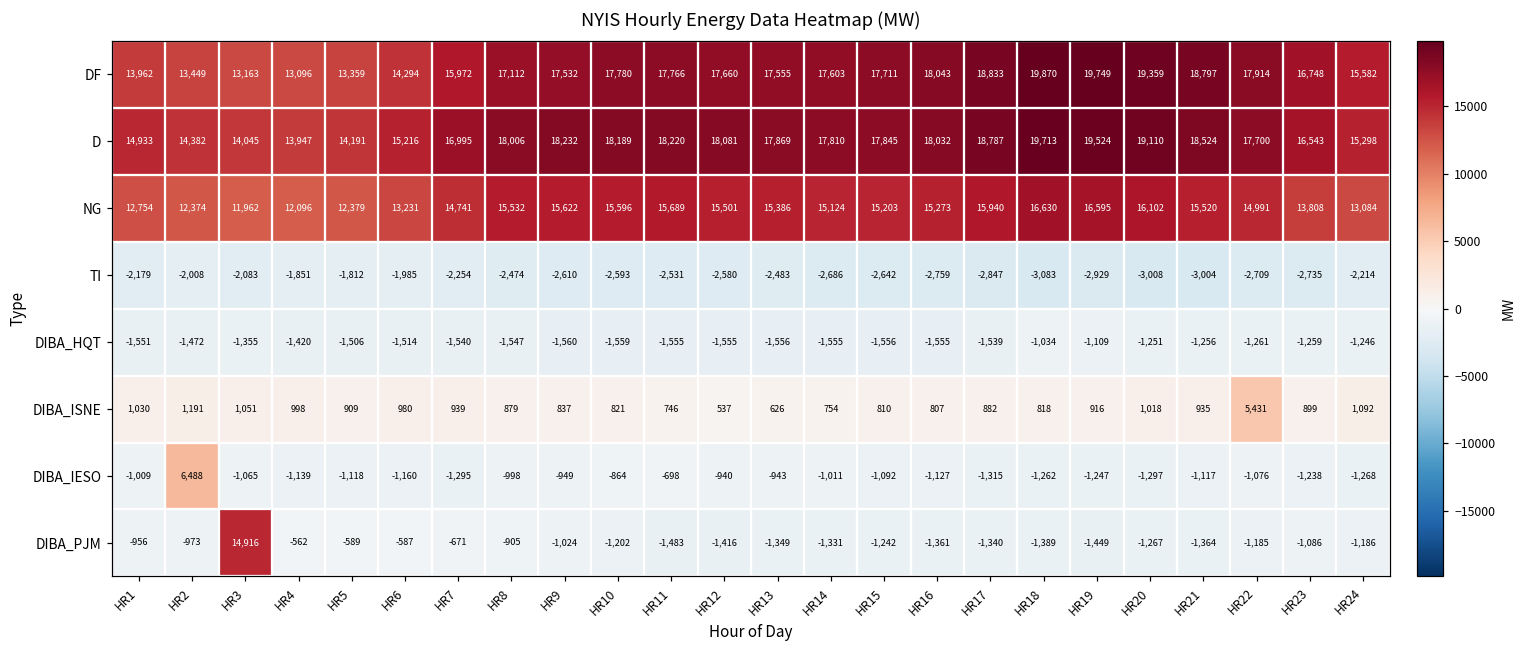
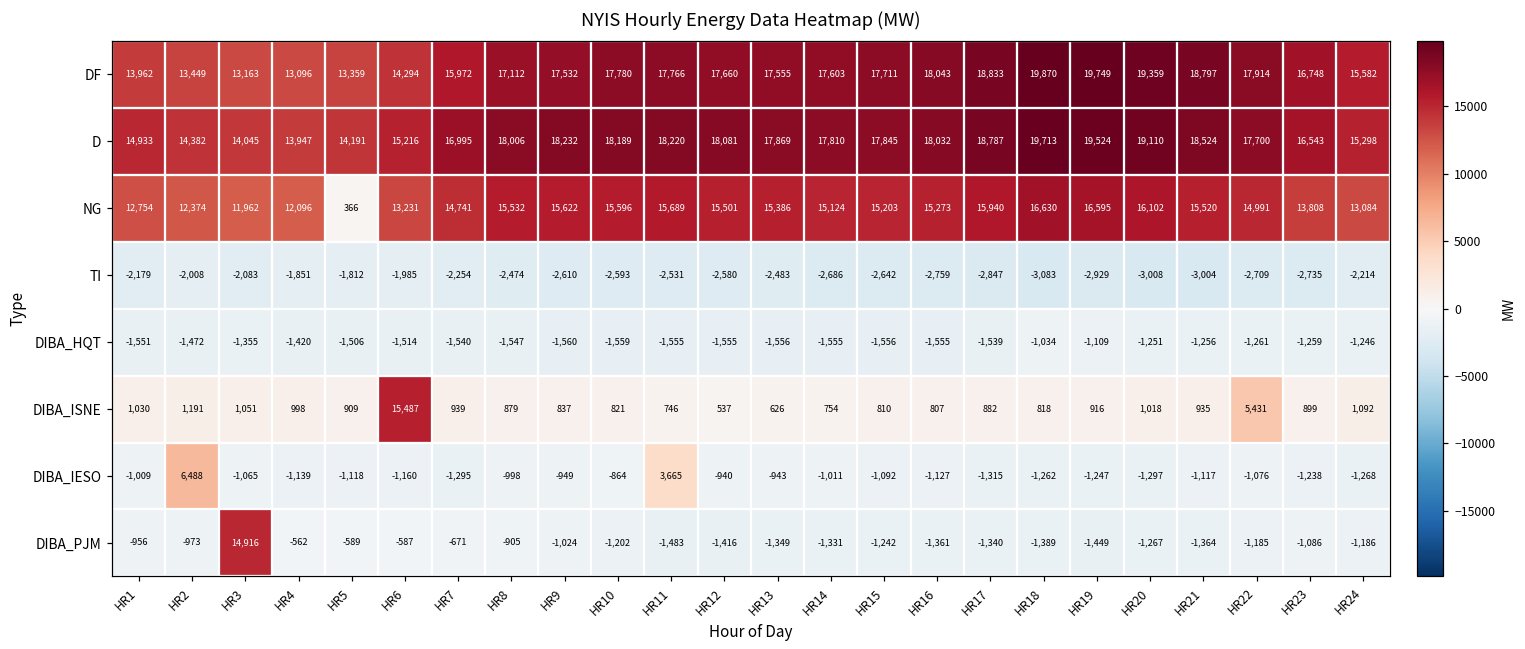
  {
    "DF": {
      "HR1": "13,962",
      "HR2": "13,449",
      "HR3": "13,163",
      "HR4": "13,096",
      "HR5": "13,359",
      "HR6": "14,294",
      "HR7": "15,972",
      "HR8": "17,112",
      "HR9": "17,532",
      "HR10": "17,780",
      "HR11": "17,766",
      "HR12": "17,660",
      "HR13": "17,555",
      "HR14": "17,603",
      "HR15": "17,711",
      "HR16": "18,043",
      "HR17": "18,833",
      "HR18": "19,870",
      "HR19": "19,749",
      "HR20": "19,359",
      "HR21": "18,797",
      "HR22": "17,914",
      "HR23": "16,748",
      "HR24": "15,582"
    },
    "D": {
      "HR1": "14,933",
      "HR2": "14,382",
      "HR3": "14,045",
      "HR4": "13,947",
      "HR5": "14,191",
      "HR6": "15,216",
      "HR7": "16,995",
      "HR8": "18,006",
      "HR9": "18,232",
      "HR10": "18,189",
      "HR11": "18,220",
      "HR12": "18,081",
      "HR13": "17,869",
      "HR14": "17,810",
      "HR15": "17,845",
      "HR16": "18,032",
      "HR17": "18,787",
      "HR18": "19,713",
      "HR19": "19,524",
      "HR20": "19,110",
      "HR21": "18,524",
      "HR22": "17,700",
      "HR23": "16,543",
      "HR24": "15,298"
    },
    "NG": {
      "HR1": "12,754",
      "HR2": "12,374",
      "HR3": "11,962",
      "HR4": "12,096",
-     "HR5": "12,379",
+     "HR5": "366",
      "HR6": "13,231",
      "HR7": "14,741",
      "HR8": "15,532",
      "HR9": "15,622",
      "HR10": "15,596",
      "HR11": "15,689",
      "HR12": "15,501",
      "HR13": "15,386",
      "HR14": "15,124",
      "HR15": "15,203",
      "HR16": "15,273",
      "HR17": "15,940",
      "HR18": "16,630",
      "HR19": "16,595",
      "HR20": "16,102",
      "HR21": "15,520",
      "HR22": "14,991",
      "HR23": "13,808",
      "HR24": "13,084"
    },
    "TI": {
      "HR1": "-2,179",
      "HR2": "-2,008",
      "HR3": "-2,083",
      "HR4": "-1,851",
      "HR5": "-1,812",
      "HR6": "-1,985",
      "HR7": "-2,254",
      "HR8": "-2,474",
      "HR9": "-2,610",
      "HR10": "-2,593",
      "HR11": "-2,531",
      "HR12": "-2,580",
      "HR13": "-2,483",
      "HR14": "-2,686",
      "HR15": "-2,642",
      "HR16": "-2,759",
      "HR17": "-2,847",
      "HR18": "-3,083",
      "HR19": "-2,929",
      "HR20": "-3,008",
      "HR21": "-3,004",
      "HR22": "-2,709",
      "HR23": "-2,735",
      "HR24": "-2,214"
    },
    "DIBA_HQT": {
      "HR1": "-1,551",
      "HR2": "-1,472",
      "HR3": "-1,355",
      "HR4": "-1,420",
      "HR5": "-1,506",
      "HR6": "-1,514",
      "HR7": "-1,540",
      "HR8": "-1,547",
      "HR9": "-1,560",
      "HR10": "-1,559",
      "HR11": "-1,555",
      "HR12": "-1,555",
      "HR13": "-1,556",
      "HR14": "-1,555",
      "HR15": "-1,556",
      "HR16": "-1,555",
      "HR17": "-1,539",
      "HR18": "-1,034",
      "HR19": "-1,109",
      "HR20": "-1,251",
      "HR21": "-1,256",
      "HR22": "-1,261",
      "HR23": "-1,259",
      "HR24": "-1,246"
    },
    "DIBA_ISNE": {
      "HR1": "1,030",
      "HR2": "1,191",
      "HR3": "1,051",
      "HR4": "998",
      "HR5": "909",
-     "HR6": "980",
+     "HR6": "15,487",
      "HR7": "939",
      "HR8": "879",
      "HR9": "837",
      "HR10": "821",
      "HR11": "746",
      "HR12": "537",
      "HR13": "626",
      "HR14": "754",
      "HR15": "810",
      "HR16": "807",
      "HR17": "882",
      "HR18": "818",
      "HR19": "916",
      "HR20": "1,018",
      "HR21": "935",
      "HR22": "5,431",
      "HR23": "899",
      "HR24": "1,092"
    },
    "DIBA_IESO": {
      "HR1": "-1,009",
      "HR2": "6,488",
      "HR3": "-1,065",
      "HR4": "-1,139",
      "HR5": "-1,118",
      "HR6": "-1,160",
      "HR7": "-1,295",
      "HR8": "-998",
      "HR9": "-949",
      "HR10": "-864",
-     "HR11": "-698",
+     "HR11": "3,665",
      "HR12": "-940",
      "HR13": "-943",
      "HR14": "-1,011",
      "HR15": "-1,092",
      "HR16": "-1,127",
      "HR17": "-1,315",
      "HR18": "-1,262",
      "HR19": "-1,247",
      "HR20": "-1,297",
      "HR21": "-1,117",
      "HR22": "-1,076",
      "HR23": "-1,238",
      "HR24": "-1,268"
    },
    "DIBA_PJM": {
      "HR1": "-956",
      "HR2": "-973",
      "HR3": "14,916",
      "HR4": "-562",
      "HR5": "-589",
      "HR6": "-587",
      "HR7": "-671",
      "HR8": "-905",
      "HR9": "-1,024",
      "HR10": "-1,202",
      "HR11": "-1,483",
      "HR12": "-1,416",
      "HR13": "-1,349",
      "HR14": "-1,331",
      "HR15": "-1,242",
      "HR16": "-1,361",
      "HR17": "-1,340",
      "HR18": "-1,389",
      "HR19": "-1,449",
      "HR20": "-1,267",
      "HR21": "-1,364",
      "HR22": "-1,185",
      "HR23": "-1,086",
      "HR24": "-1,186"
    }
  }
